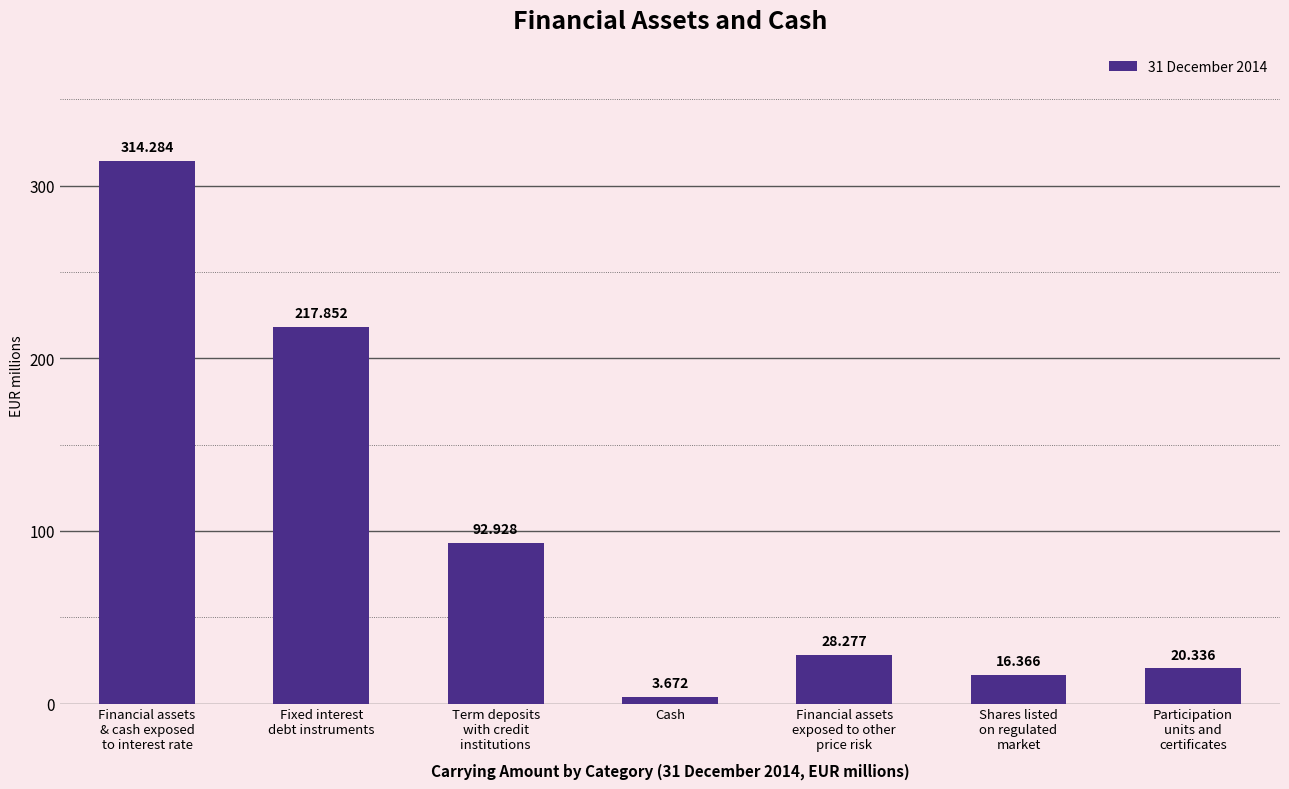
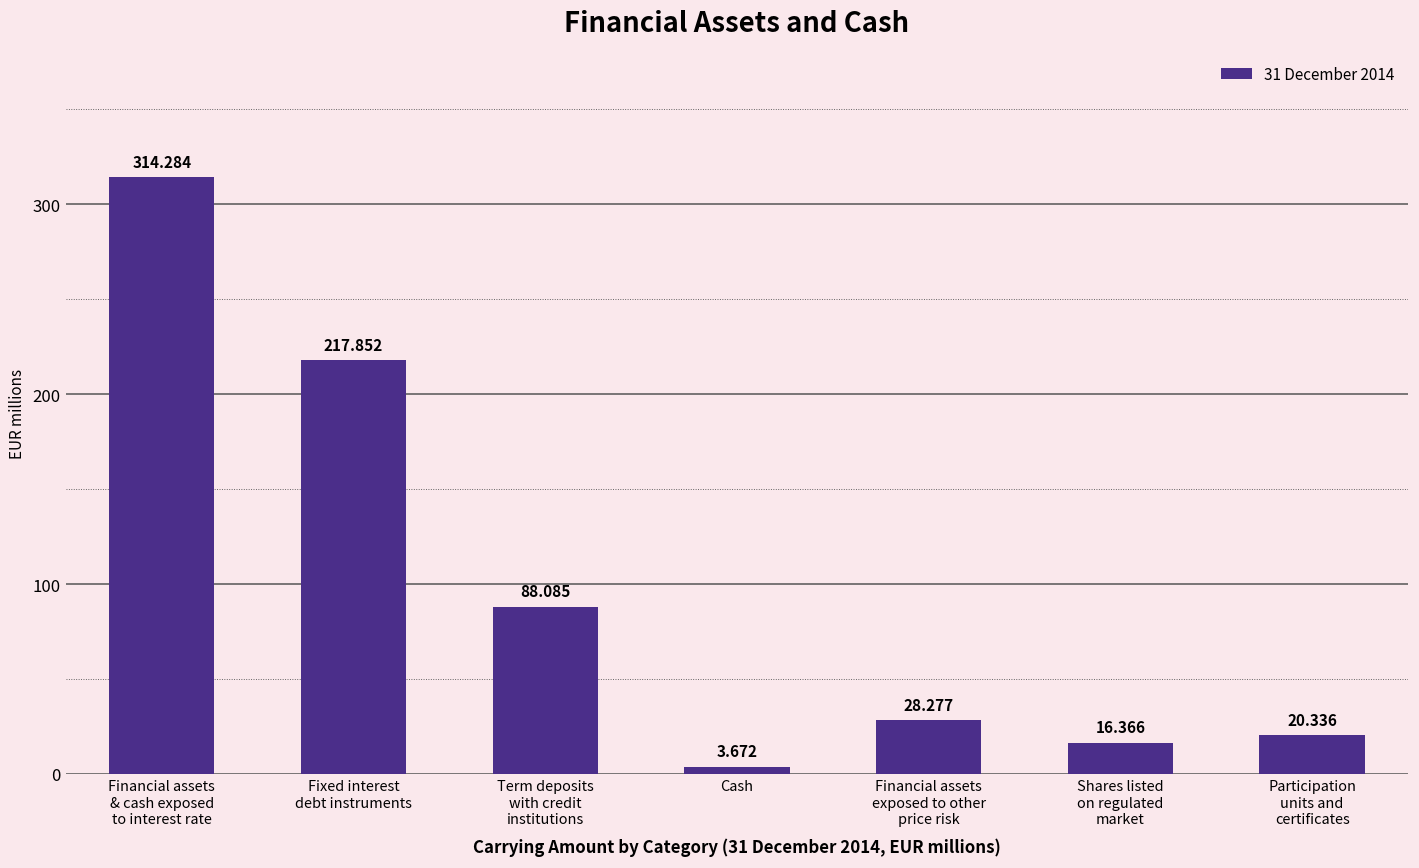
  {
    "Financial assets & cash exposed to interest rate": 314.284,
    "Fixed interest debt instruments": 217.852,
-   "Term deposits with credit institutions": 92.928,
+   "Term deposits with credit institutions": 88.085,
    "Cash": 3.672,
    "Financial assets exposed to other price risk": 28.277,
    "Shares listed on regulated market": 16.366,
    "Participation units and certificates": 20.336
  }
